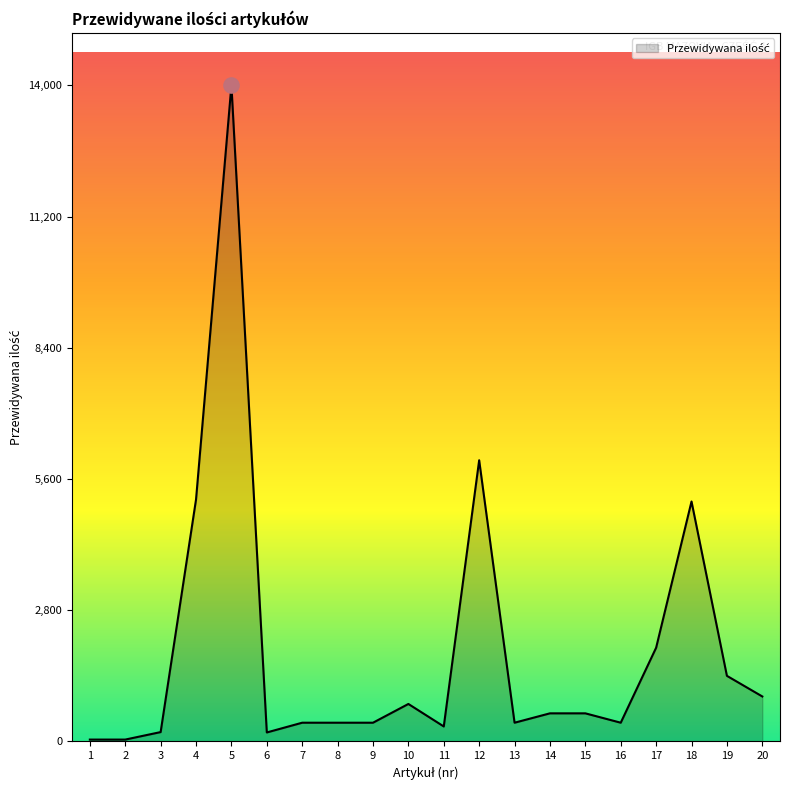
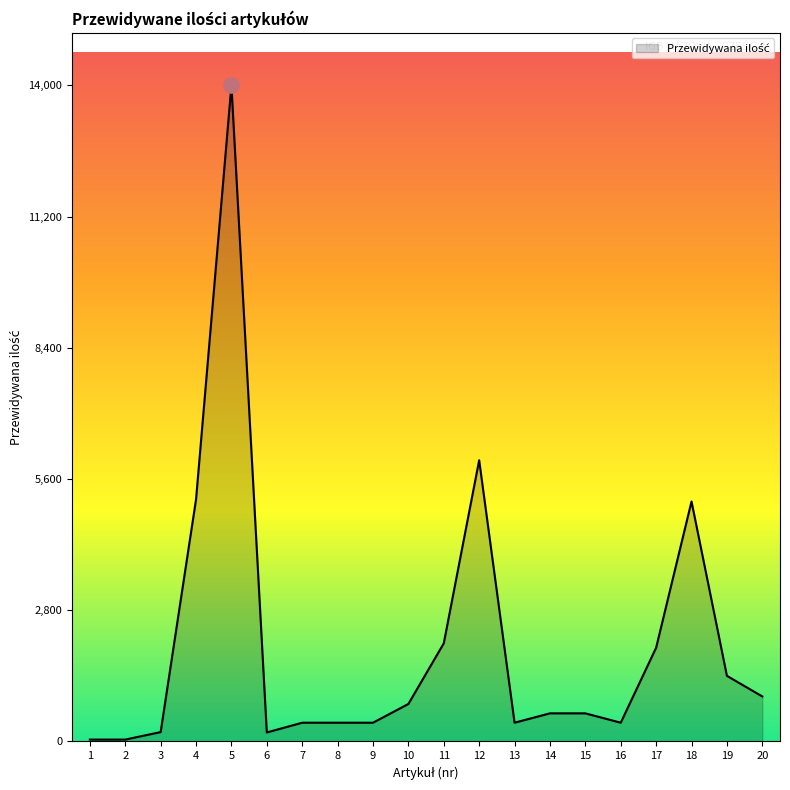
  {
    "Przewidywana ilość": {
      "1": "0",
      "2": "0",
      "3": "200",
      "4": "5,200",
      "6": "200",
      "7": "400",
      "8": "400",
      "9": "400",
      "10": "800",
-     "11": "300",
+     "11": "2,100",
      "12": "6,000",
      "13": "400",
      "14": "600",
      "15": "600",
      "16": "400",
      "17": "2,000",
      "18": "5,100",
      "19": "1,400",
      "20": "1,000"
    }
  }
